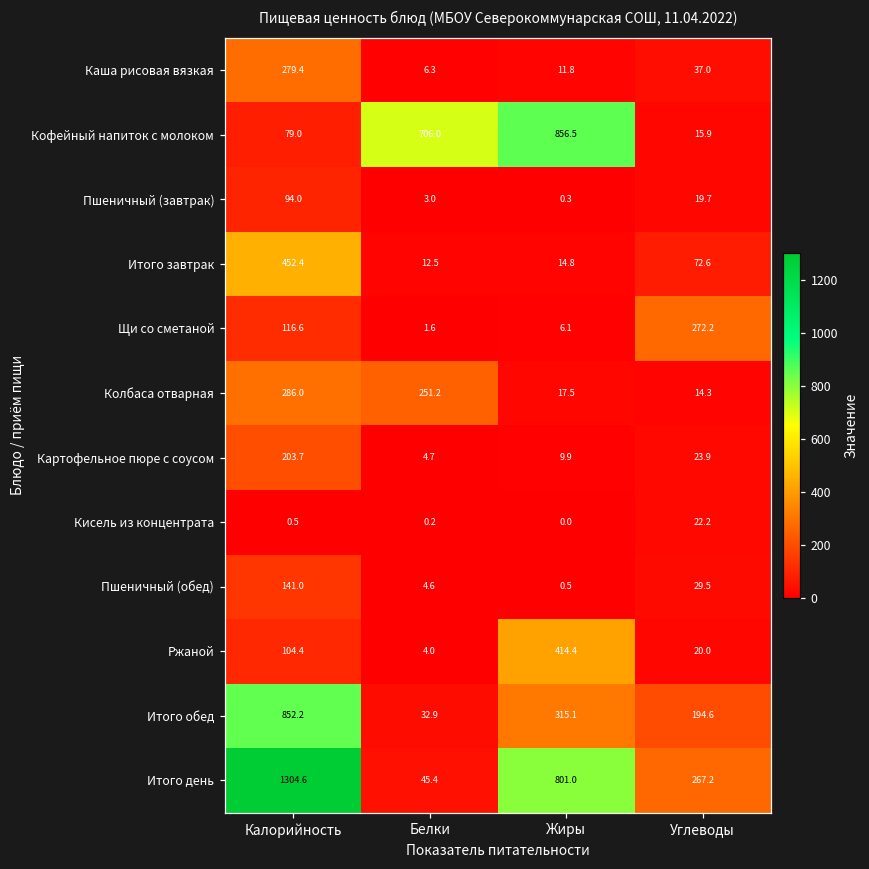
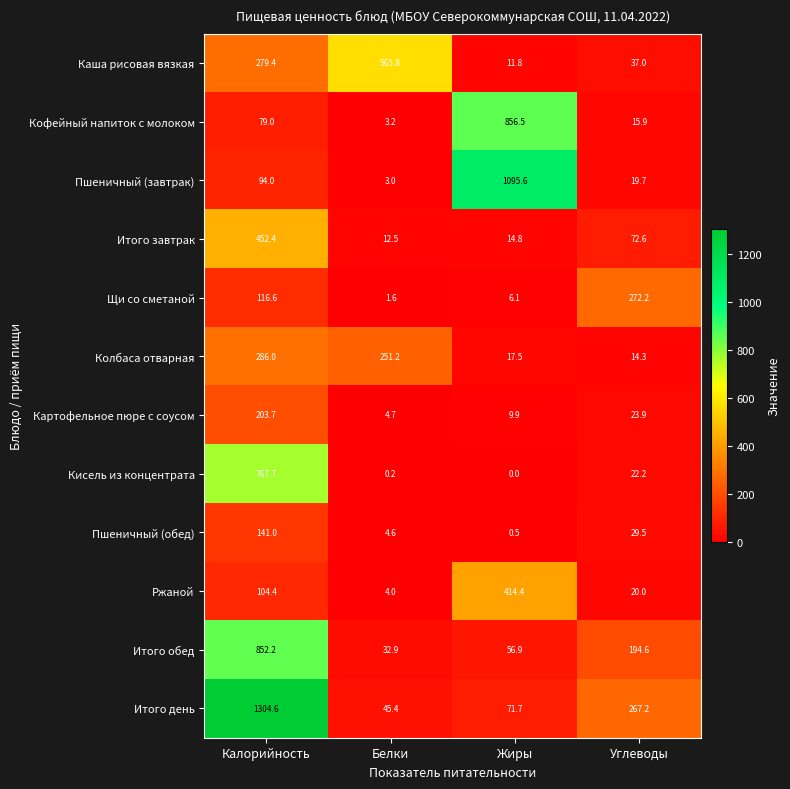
  {
    "Каша рисовая вязкая": {
      "Калорийность": 279.4,
-     "Белки": 6.3,
+     "Белки": 565.8,
      "Жиры": 11.8,
      "Углеводы": 37.0
    },
    "Кофейный напиток с молоком": {
      "Калорийность": 79.0,
-     "Белки": 706.0,
+     "Белки": 3.2,
      "Жиры": 856.5,
      "Углеводы": 15.9
    },
    "Пшеничный (завтрак)": {
      "Калорийность": 94.0,
      "Белки": 3.0,
-     "Жиры": 0.3,
+     "Жиры": 1095.6,
      "Углеводы": 19.7
    },
    "Итого завтрак": {
      "Калорийность": 452.4,
      "Белки": 12.5,
      "Жиры": 14.8,
      "Углеводы": 72.6
    },
    "Щи со сметаной": {
      "Калорийность": 116.6,
      "Белки": 1.6,
      "Жиры": 6.1,
      "Углеводы": 272.2
    },
    "Колбаса отварная": {
      "Калорийность": 286.0,
      "Белки": 251.2,
      "Жиры": 17.5,
      "Углеводы": 14.3
    },
    "Картофельное пюре с соусом": {
      "Калорийность": 203.7,
      "Белки": 4.7,
      "Жиры": 9.9,
      "Углеводы": 23.9
    },
    "Кисель из концентрата": {
-     "Калорийность": 0.5,
+     "Калорийность": 767.7,
      "Белки": 0.2,
      "Жиры": 0.0,
      "Углеводы": 22.2
    },
    "Пшеничный (обед)": {
      "Калорийность": 141.0,
      "Белки": 4.6,
      "Жиры": 0.5,
      "Углеводы": 29.5
    },
    "Ржаной": {
      "Калорийность": 104.4,
      "Белки": 4.0,
      "Жиры": 414.4,
      "Углеводы": 20.0
    },
    "Итого обед": {
      "Калорийность": 852.2,
      "Белки": 32.9,
-     "Жиры": 315.1,
+     "Жиры": 56.9,
      "Углеводы": 194.6
    },
    "Итого день": {
      "Калорийность": 1304.6,
      "Белки": 45.4,
-     "Жиры": 801.0,
+     "Жиры": 71.7,
      "Углеводы": 267.2
    }
  }
